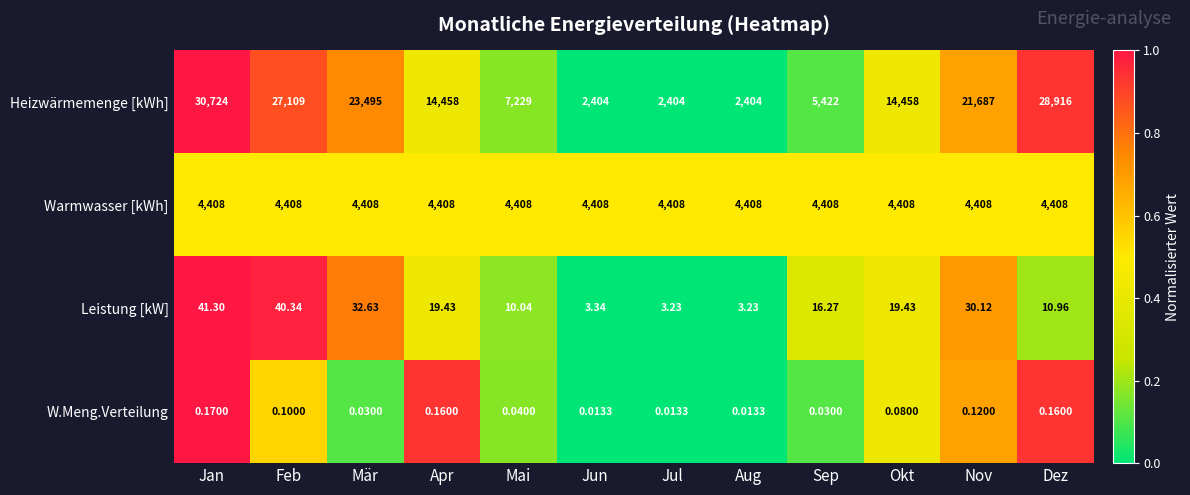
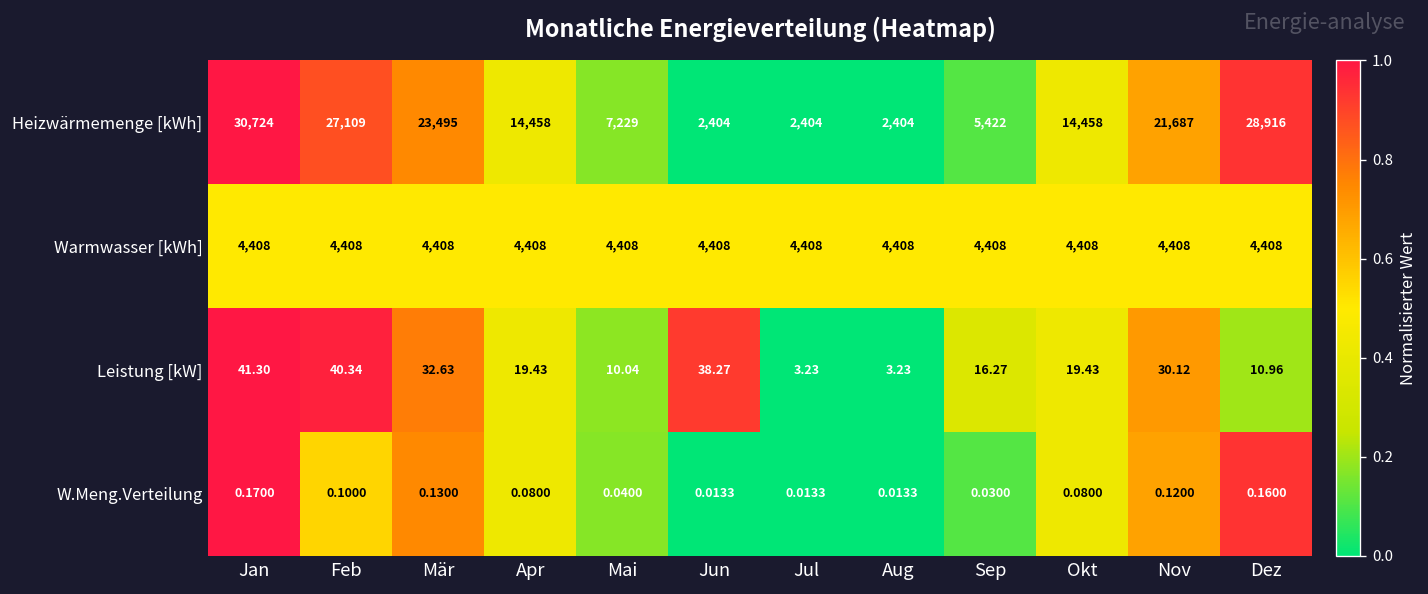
  {
    "Heizwärmemenge [kWh]": {
      "Jan": "30,724",
      "Feb": "27,109",
      "Mär": "23,495",
      "Apr": "14,458",
      "Mai": "7,229",
      "Jun": "2,404",
      "Jul": "2,404",
      "Aug": "2,404",
      "Sep": "5,422",
      "Okt": "14,458",
      "Nov": "21,687",
      "Dez": "28,916"
    },
    "Warmwasser [kWh]": {
      "Jan": "4,408",
      "Feb": "4,408",
      "Mär": "4,408",
      "Apr": "4,408",
      "Mai": "4,408",
      "Jun": "4,408",
      "Jul": "4,408",
      "Aug": "4,408",
      "Sep": "4,408",
      "Okt": "4,408",
      "Nov": "4,408",
      "Dez": "4,408"
    },
    "Leistung [kW]": {
      "Jan": "41.30",
      "Feb": "40.34",
      "Mär": "32.63",
      "Apr": "19.43",
      "Mai": "10.04",
-     "Jun": "3.34",
+     "Jun": "38.27",
      "Jul": "3.23",
      "Aug": "3.23",
      "Sep": "16.27",
      "Okt": "19.43",
      "Nov": "30.12",
      "Dez": "10.96"
    },
    "W.Meng.Verteilung": {
      "Jan": "0.1700",
      "Feb": "0.1000",
-     "Mär": "0.0300",
-     "Apr": "0.1600",
+     "Mär": "0.1300",
+     "Apr": "0.0800",
      "Mai": "0.0400",
      "Jun": "0.0133",
      "Jul": "0.0133",
      "Aug": "0.0133",
      "Sep": "0.0300",
      "Okt": "0.0800",
      "Nov": "0.1200",
      "Dez": "0.1600"
    }
  }
